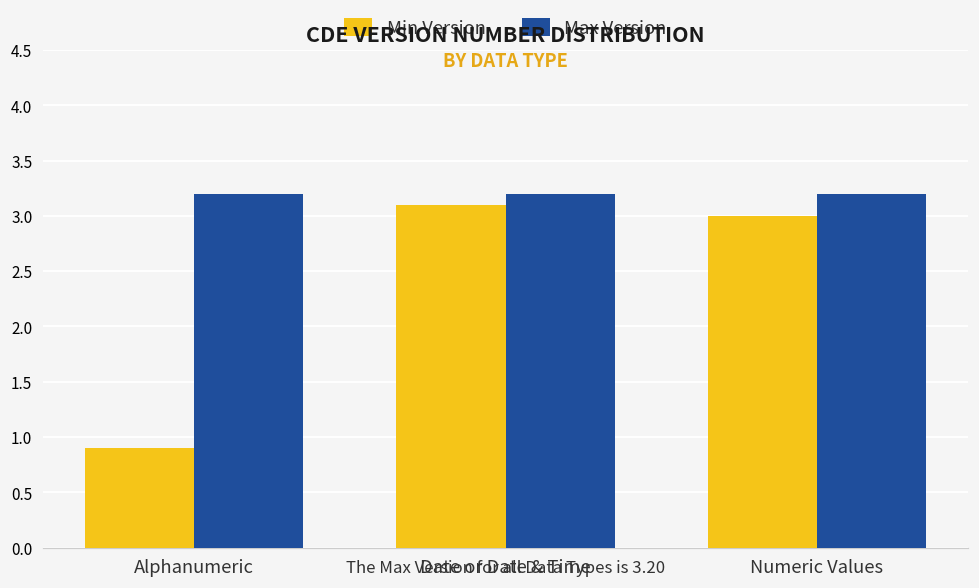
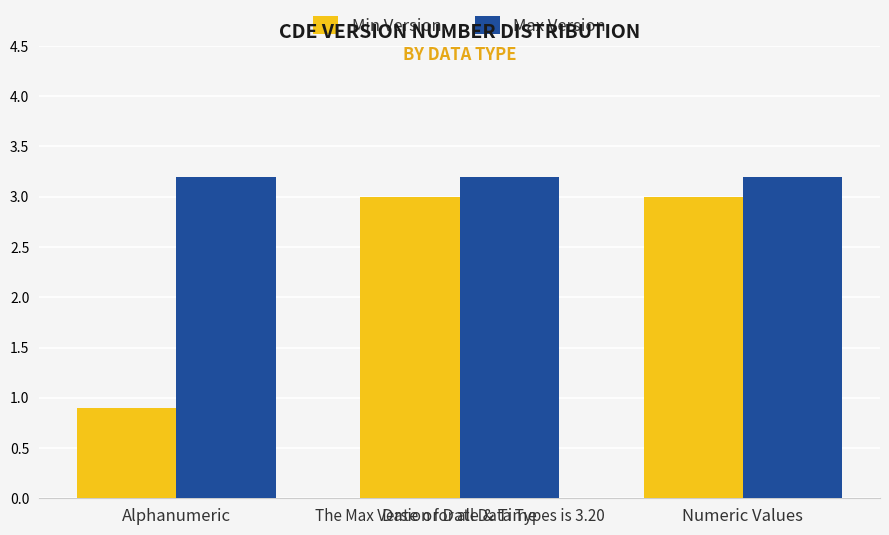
  {
    "Min Version": {
      "Alphanumeric": 0.9,
-     "Date or Date & Time": 3.1,
+     "Date or Date & Time": 3.0,
      "Numeric Values": 3.0
    },
    "Max Version": {
      "Alphanumeric": 3.2,
      "Date or Date & Time": 3.2,
      "Numeric Values": 3.2
    }
  }
